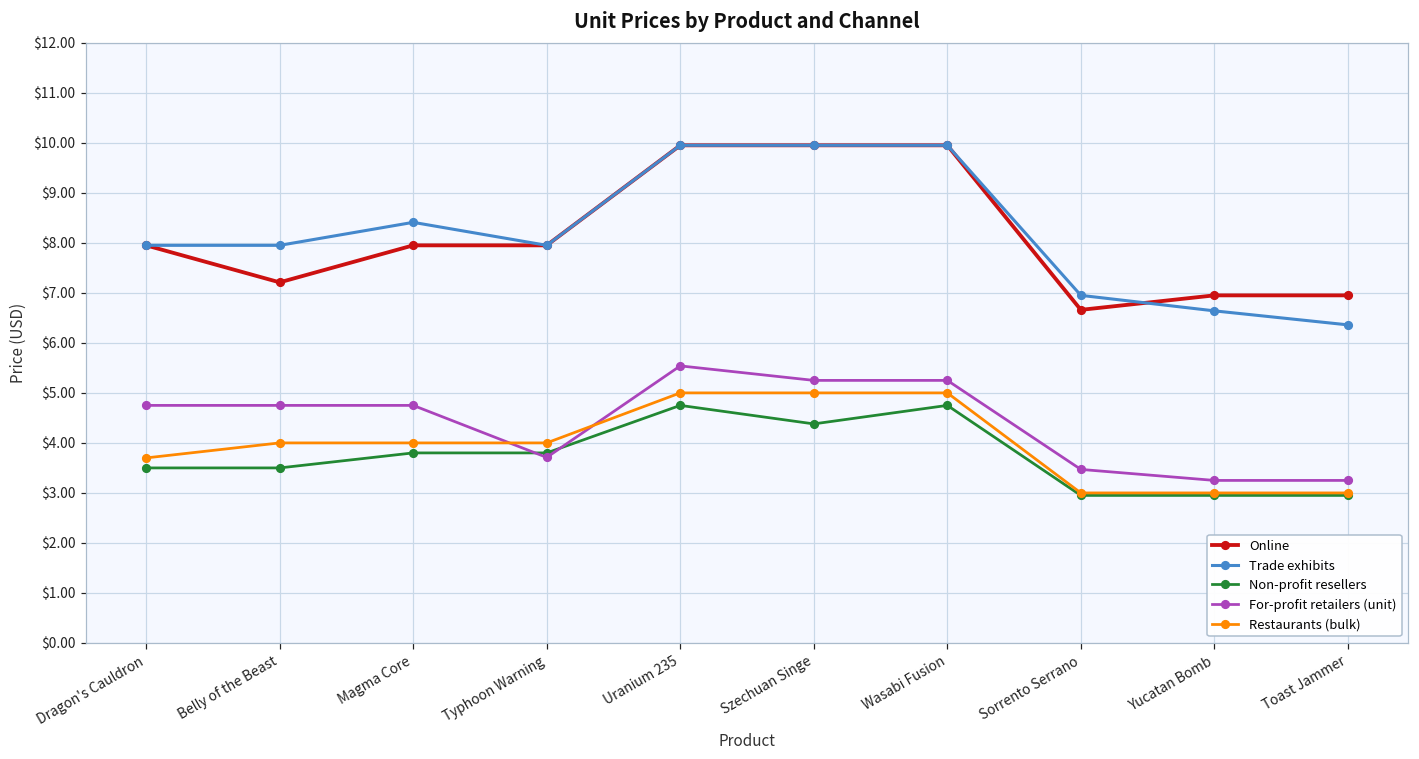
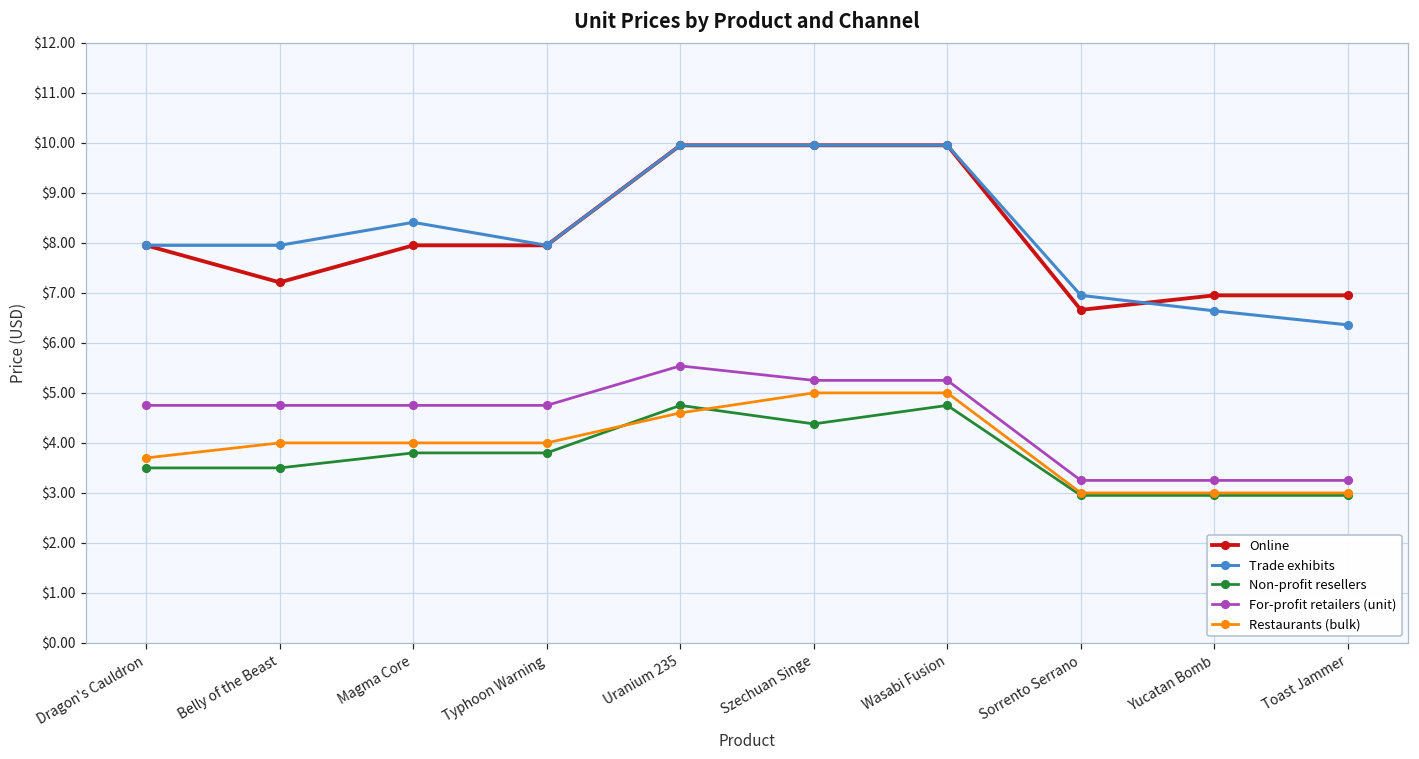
  {
    "Online": {
      "Belly of the Beast": "$7.2",
      "Magma Core": "$8.0",
      "Sorrento Serrano": "$6.7",
      "Yucatan Bomb": "$7.0",
      "Toast Jammer": "$7.0"
    },
    "Trade exhibits": {
      "Belly of the Beast": "$8.0",
      "Magma Core": "$8.4",
      "Sorrento Serrano": "$7.0",
      "Yucatan Bomb": "$6.6",
      "Toast Jammer": "$6.4"
    },
    "Non-profit resellers": {
      "Dragon's Cauldron": "$3.5",
      "Belly of the Beast": "$3.5",
      "Magma Core": "$3.8",
      "Typhoon Warning": "$3.8",
      "Uranium 235": "$4.8",
      "Szechuan Singe": "$4.4",
      "Wasabi Fusion": "$4.8"
    },
    "For-profit retailers (unit)": {
      "Dragon's Cauldron": "$4.8",
      "Belly of the Beast": "$4.8",
      "Magma Core": "$4.8",
-     "Typhoon Warning": "$3.7",
+     "Typhoon Warning": "$4.8",
      "Uranium 235": "$5.5",
      "Szechuan Singe": "$5.3",
      "Wasabi Fusion": "$5.3",
-     "Sorrento Serrano": "$3.5",
+     "Sorrento Serrano": "$3.3",
      "Yucatan Bomb": "$3.3",
      "Toast Jammer": "$3.3"
    },
    "Restaurants (bulk)": {
      "Dragon's Cauldron": "$3.7",
      "Belly of the Beast": "$4.0",
      "Magma Core": "$4.0",
      "Typhoon Warning": "$4.0",
-     "Uranium 235": "$5.0",
+     "Uranium 235": "$4.6",
      "Szechuan Singe": "$5.0",
      "Wasabi Fusion": "$5.0"
    }
  }
